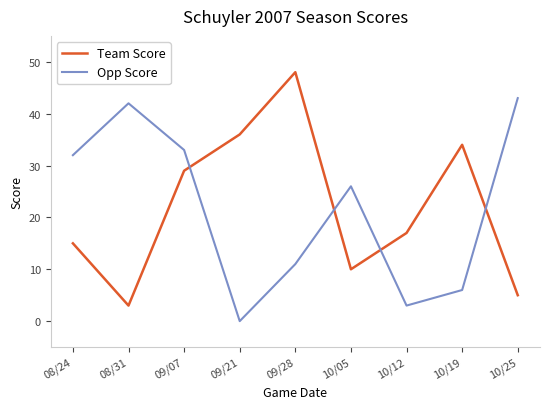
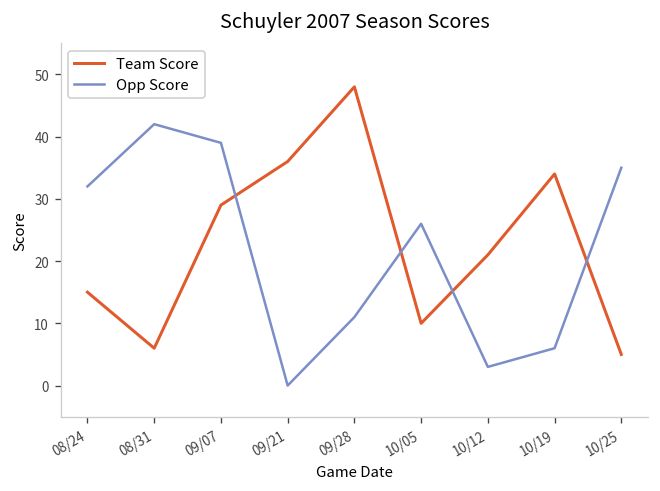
  {
    "Team Score": {
      "08/24": 15,
-     "08/31": 3,
+     "08/31": 6,
      "09/07": 29,
      "09/21": 36,
      "09/28": 48,
      "10/05": 10,
-     "10/12": 17,
+     "10/12": 21,
      "10/19": 34,
      "10/25": 5
    },
    "Opp Score": {
      "08/24": 32,
      "08/31": 42,
-     "09/07": 33,
+     "09/07": 39,
      "09/21": 0,
      "09/28": 11,
      "10/05": 26,
      "10/12": 3,
      "10/19": 6,
-     "10/25": 43
+     "10/25": 35
    }
  }
